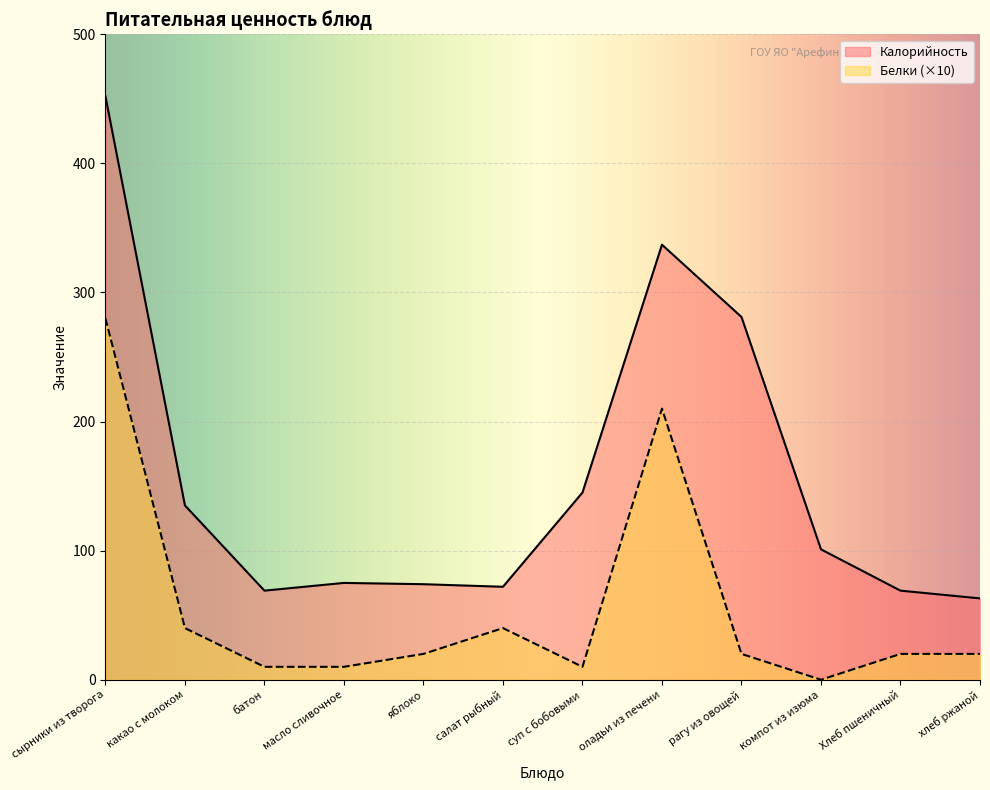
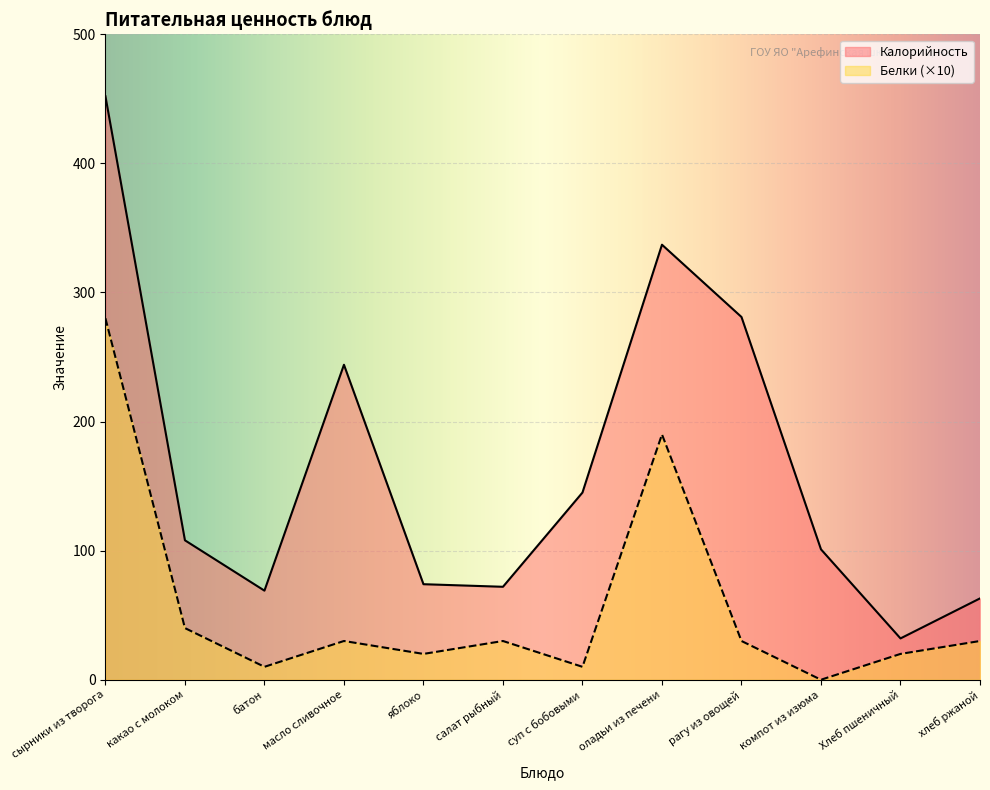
  {
    "Калорийность": {
      "сырники из творога": 452,
-     "какао с молоком": 135,
+     "какао с молоком": 108,
      "батон": 69,
-     "масло сливочное": 75,
+     "масло сливочное": 244,
      "яблоко": 74,
      "салат рыбный": 72,
      "суп с бобовыми": 145,
      "оладьи из печени": 337,
      "рагу из овощей": 281,
      "компот из изюма": 101,
-     "Хлеб пшеничный": 69,
+     "Хлеб пшеничный": 32,
      "хлеб ржаной": 63
    },
    "Белки (×10)": {
      "сырники из творога": 280,
      "какао с молоком": 40,
      "батон": 10,
-     "масло сливочное": 10,
+     "масло сливочное": 30,
      "яблоко": 20,
-     "салат рыбный": 40,
+     "салат рыбный": 30,
      "суп с бобовыми": 10,
-     "оладьи из печени": 210,
-     "рагу из овощей": 20,
+     "оладьи из печени": 190,
+     "рагу из овощей": 30,
      "компот из изюма": 0,
      "Хлеб пшеничный": 20,
-     "хлеб ржаной": 20
+     "хлеб ржаной": 30
    }
  }
